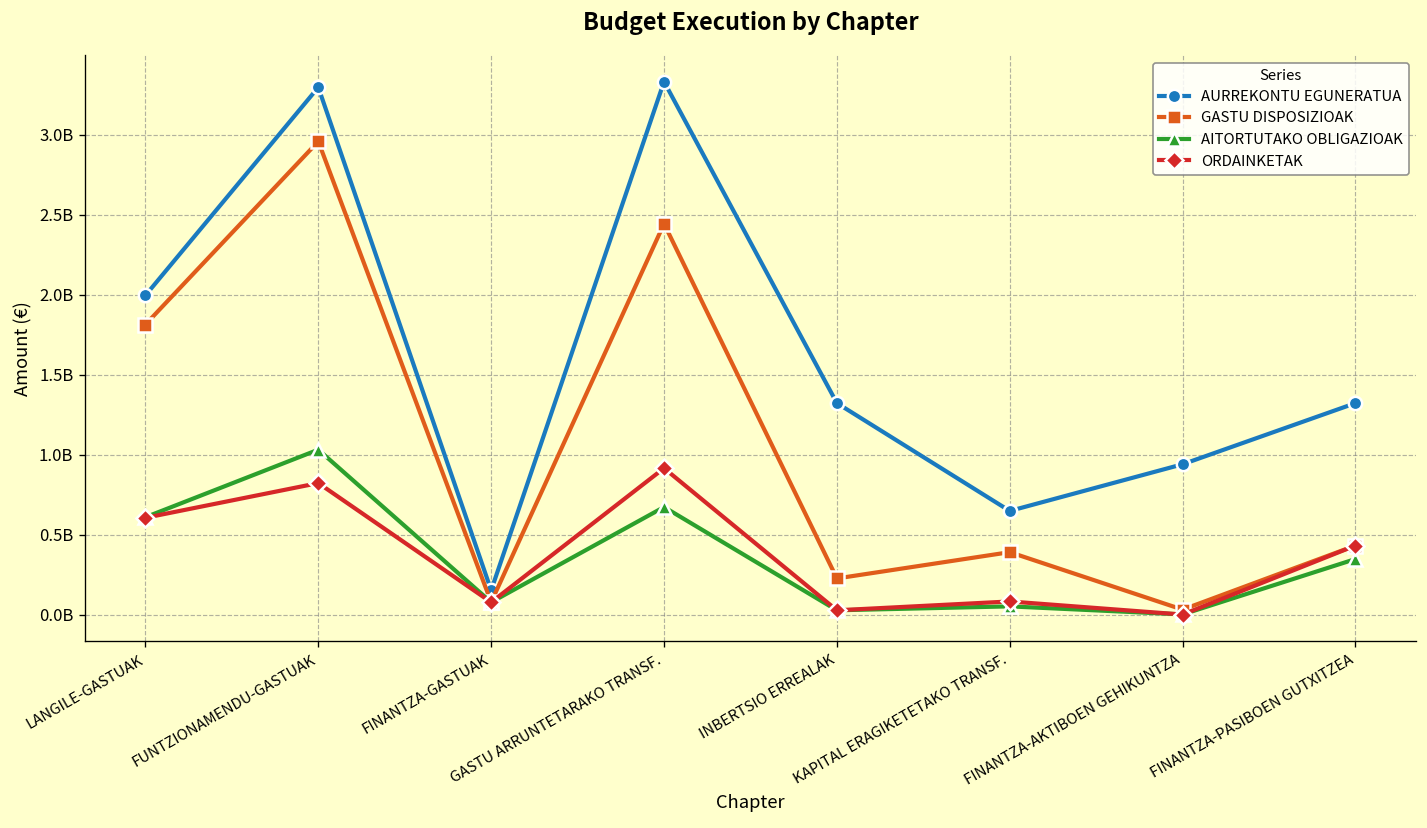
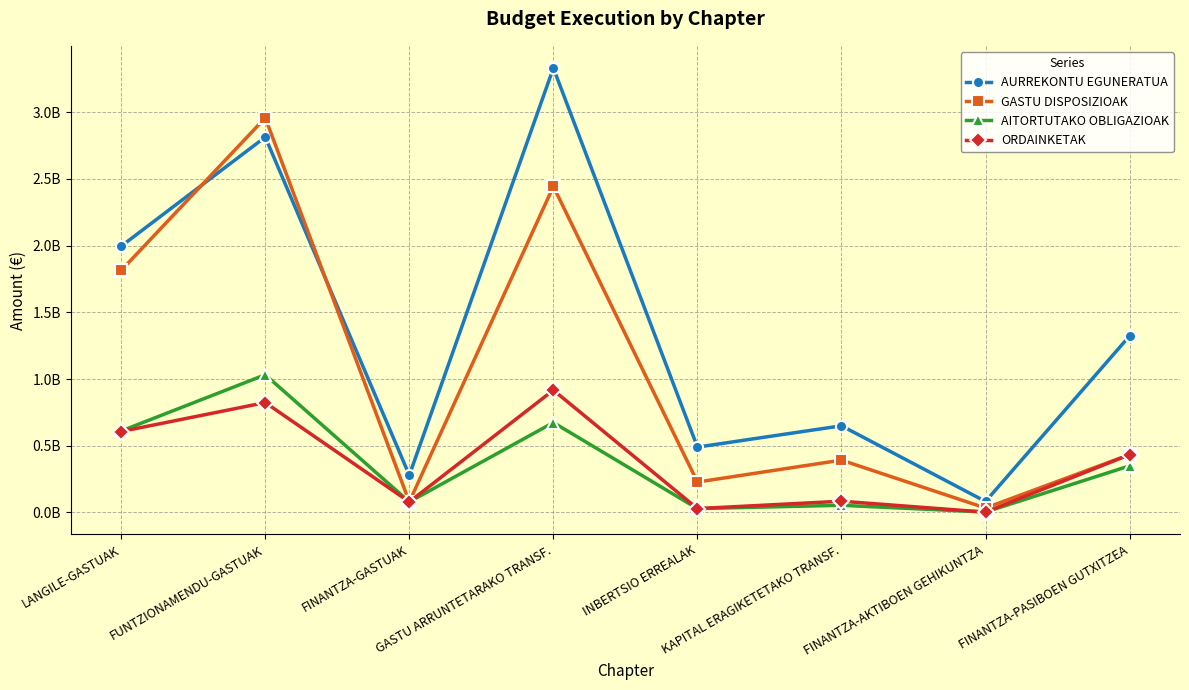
  {
    "AURREKONTU EGUNERATUA": {
      "LANGILE-GASTUAK": 2000000000,
-     "FUNTZIONAMENDU-GASTUAK": 3300000000,
-     "FINANTZA-GASTUAK": 150000000,
+     "FUNTZIONAMENDU-GASTUAK": 2810000000,
+     "FINANTZA-GASTUAK": 280000000,
      "GASTU ARRUNTETARAKO TRANSF.": 3330000000,
-     "INBERTSIO ERREALAK": 1320000000,
+     "INBERTSIO ERREALAK": 490000000,
      "KAPITAL ERAGIKETETAKO TRANSF.": 650000000,
-     "FINANTZA-AKTIBOEN GEHIKUNTZA": 940000000,
+     "FINANTZA-AKTIBOEN GEHIKUNTZA": 80000000,
      "FINANTZA-PASIBOEN GUTXITZEA": 1320000000
    },
    "AITORTUTAKO OBLIGAZIOAK": {
      "FUNTZIONAMENDU-GASTUAK": 1030000000,
      "GASTU ARRUNTETARAKO TRANSF.": 670000000,
      "KAPITAL ERAGIKETETAKO TRANSF.": 50000000,
      "FINANTZA-PASIBOEN GUTXITZEA": 350000000
    }
  }
